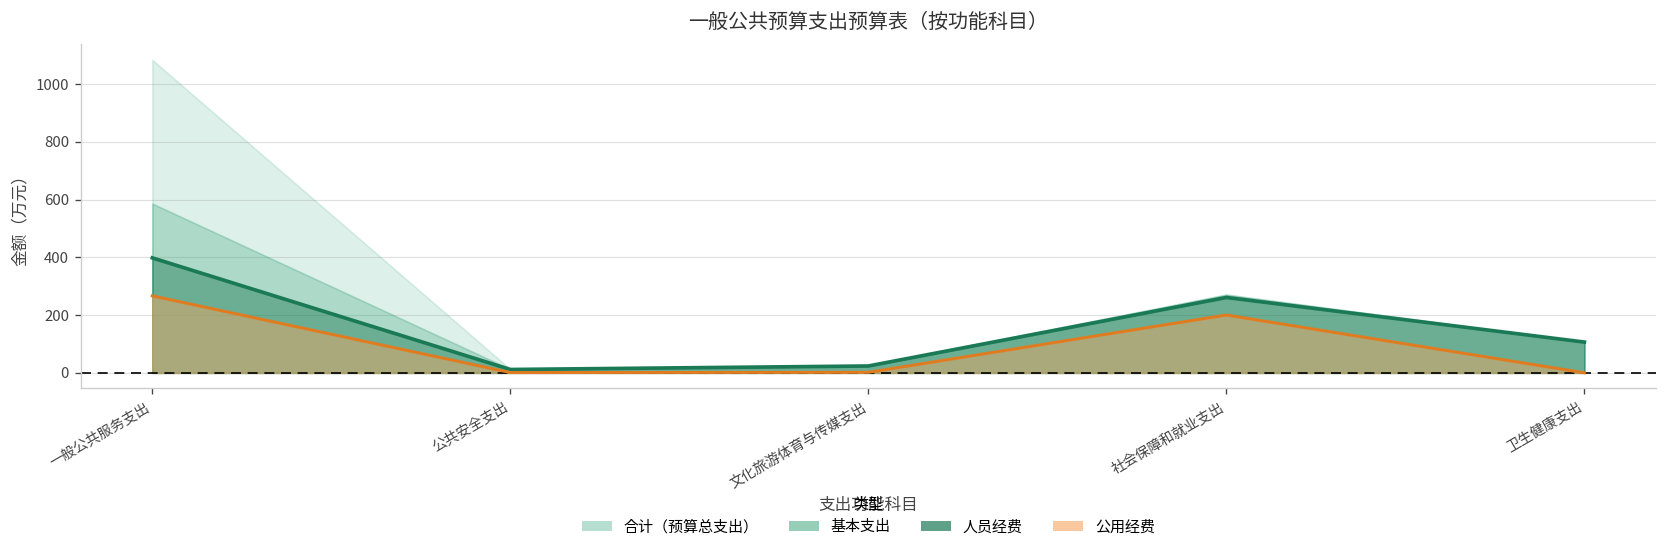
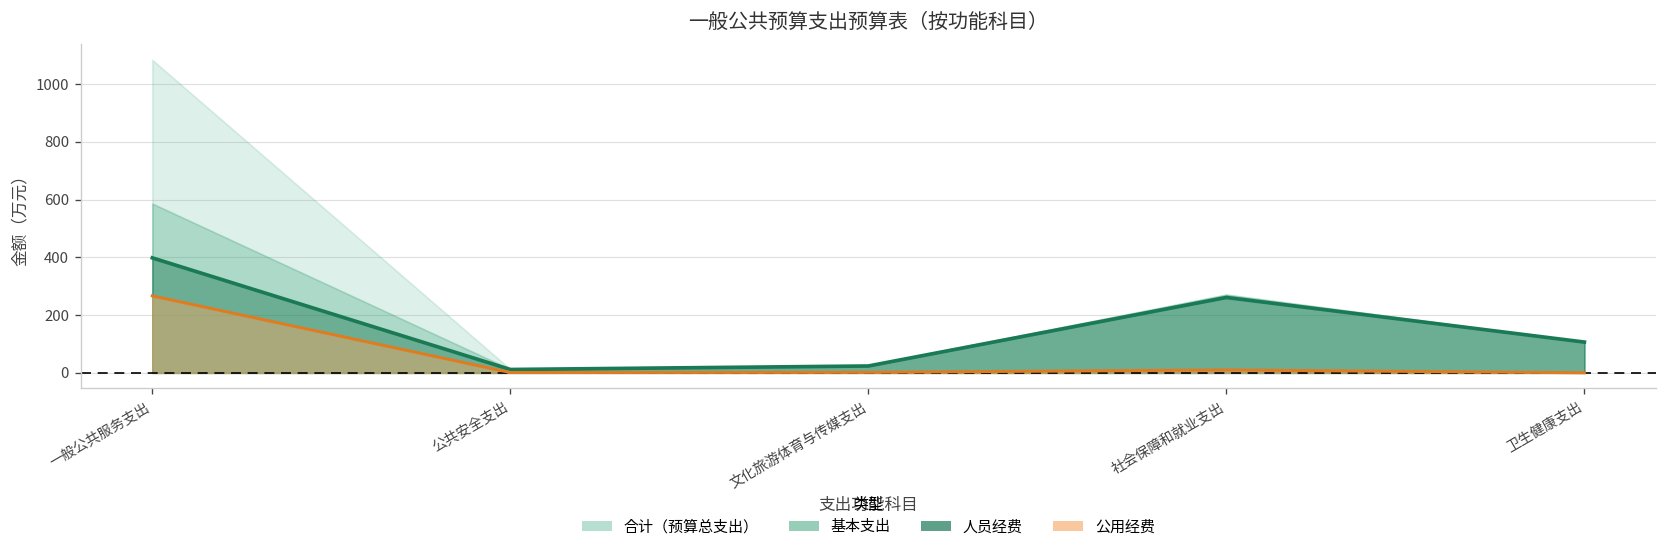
  {
    "公用经费": {
      "一般公共服务支出": 270,
      "公共安全支出": 0,
      "文化旅游体育与传媒支出": 0,
-     "社会保障和就业支出": 200,
+     "社会保障和就业支出": 10,
      "卫生健康支出": 0
    }
  }
